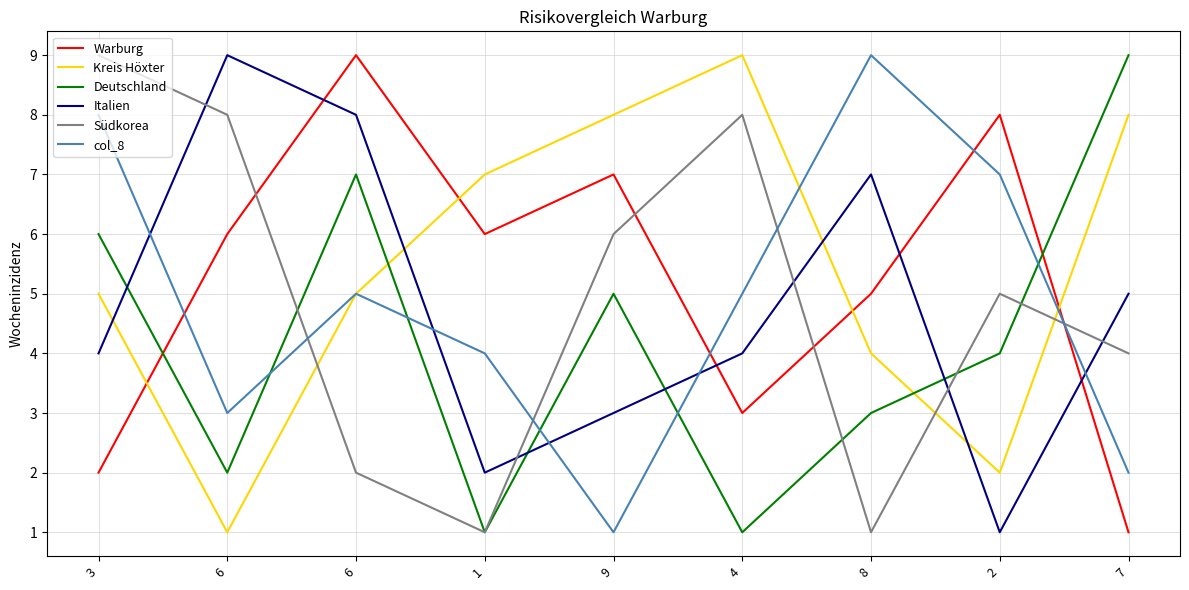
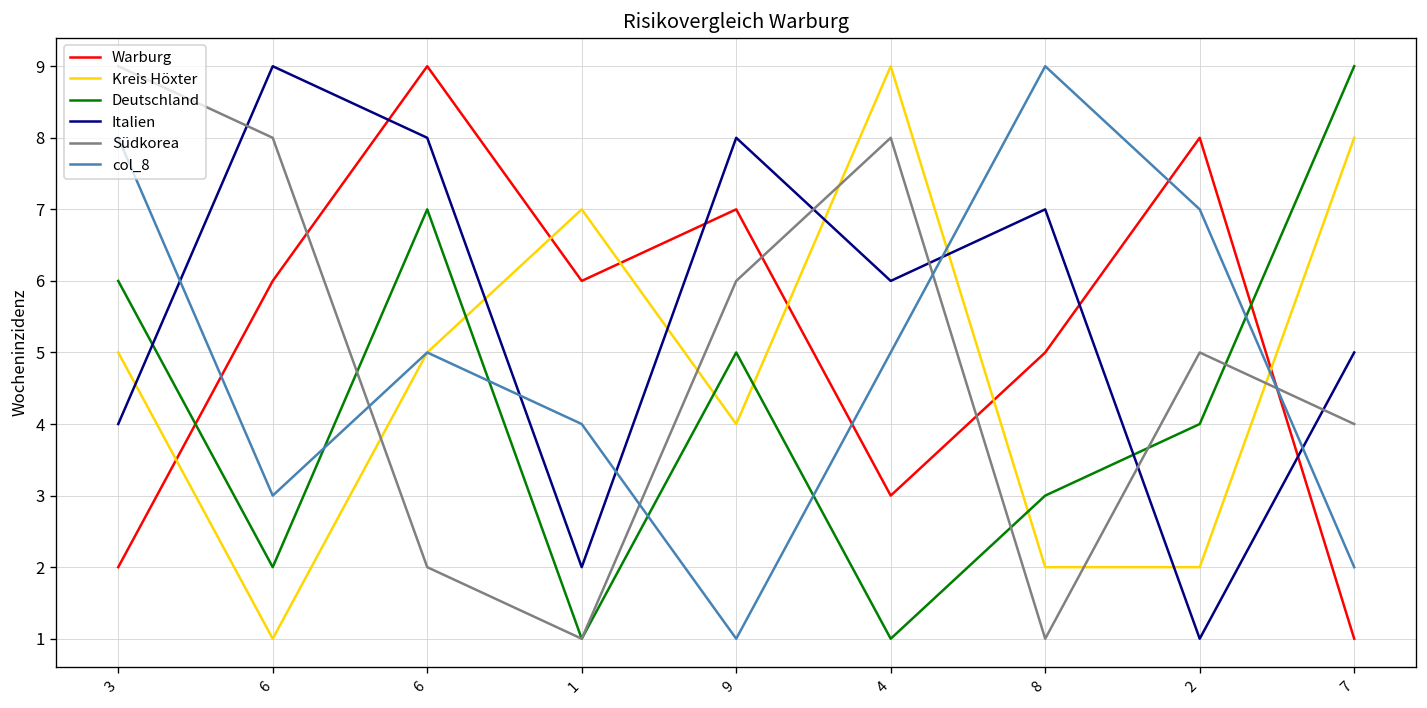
  {
    "Warburg": {
      "3": 2,
      "1": 6,
      "9": 7,
      "4": 3,
      "8": 5,
      "2": 8,
      "7": 1
    },
    "Kreis Höxter": {
      "3": 5,
      "1": 7,
-     "9": 8,
+     "9": 4,
      "4": 9,
-     "8": 4,
+     "8": 2,
      "2": 2,
      "7": 8
    },
    "Deutschland": {
      "3": 6,
      "9": 5,
      "4": 1,
      "8": 3,
      "2": 4,
      "7": 9
    },
    "Italien": {
      "3": 4,
      "1": 2,
-     "9": 3,
-     "4": 4,
+     "9": 8,
+     "4": 6,
      "8": 7,
      "2": 1,
      "7": 5
    },
    "Südkorea": {
      "9": 6,
      "4": 8,
      "8": 1,
      "2": 5,
      "7": 4
    },
    "col_8": {
      "1": 4,
      "9": 1,
      "4": 5,
      "8": 9,
      "2": 7,
      "7": 2
    }
  }
